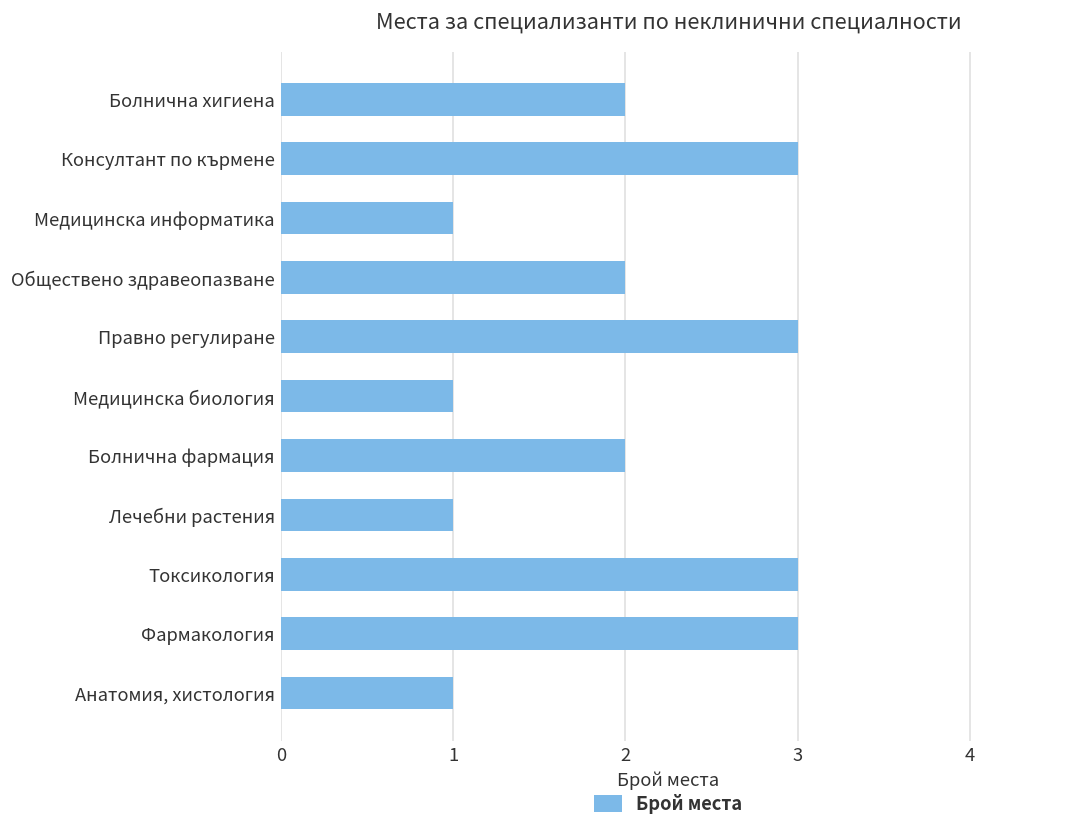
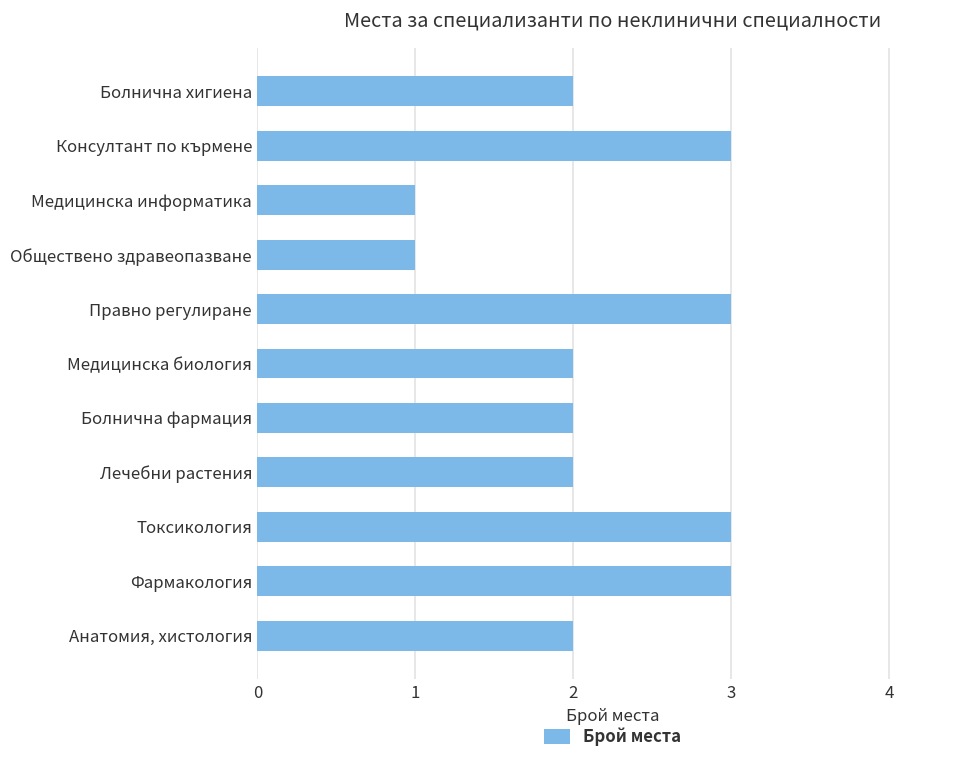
  {
    "Болнична хигиена": 2,
    "Консултант по кърмене": 3,
    "Медицинска информатика": 1,
-   "Обществено здравеопазване": 2,
+   "Обществено здравеопазване": 1,
    "Правно регулиране": 3,
-   "Медицинска биология": 1,
+   "Медицинска биология": 2,
    "Болнична фармация": 2,
-   "Лечебни растения": 1,
+   "Лечебни растения": 2,
    "Токсикология": 3,
    "Фармакология": 3,
-   "Анатомия, хистология": 1
+   "Анатомия, хистология": 2
  }
